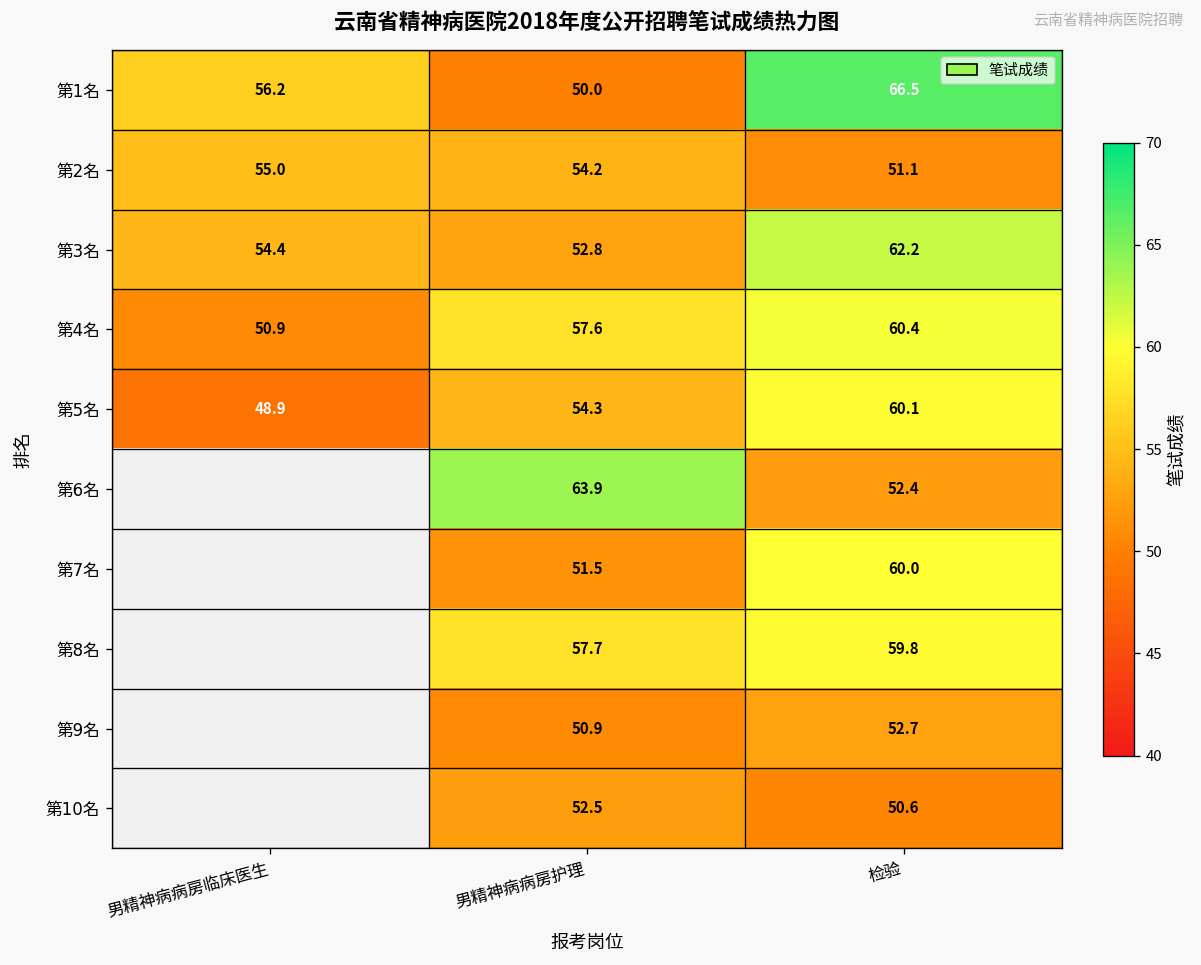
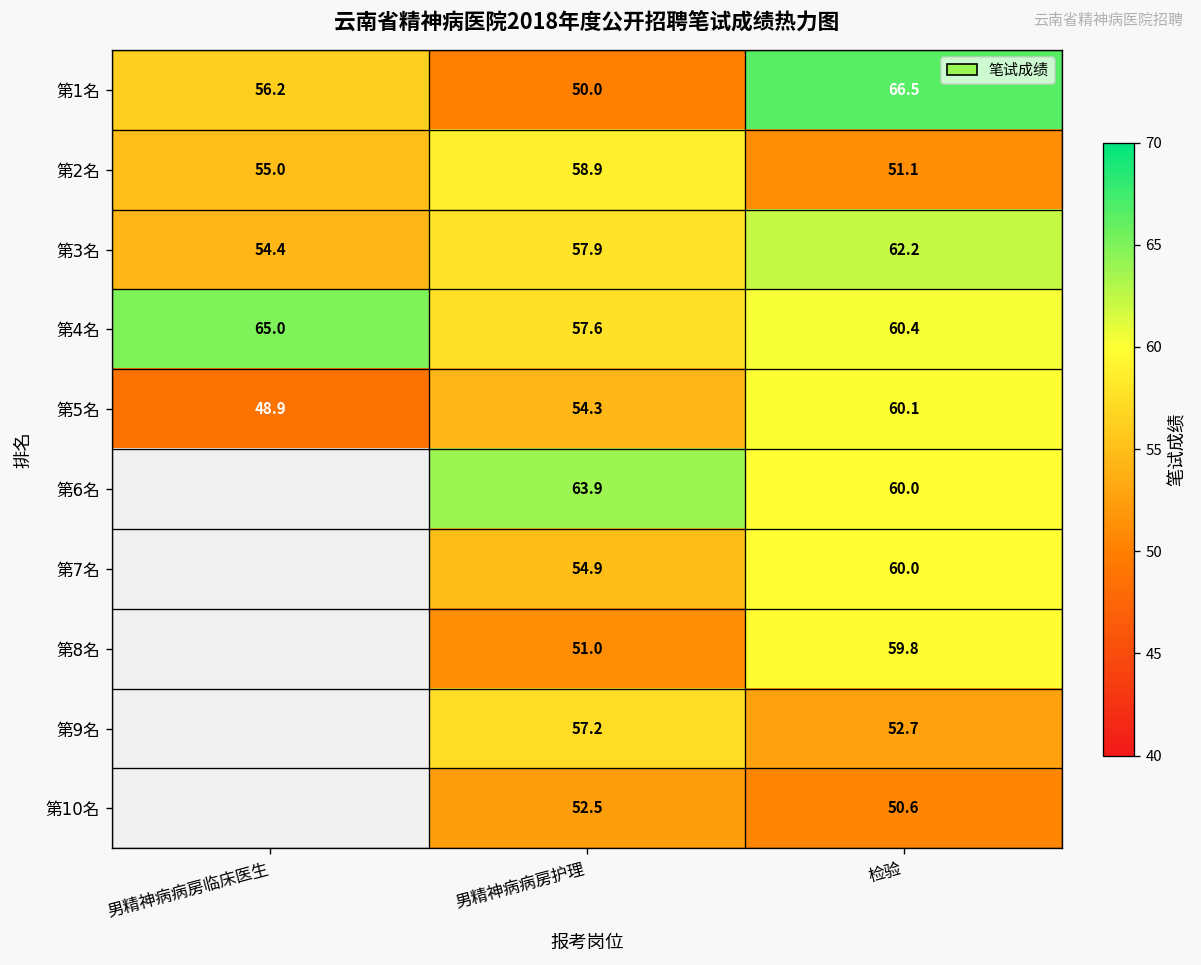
  {
    "第1名": {
      "男精神病病房临床医生": 56.2,
      "男精神病病房护理": 50.0,
      "检验": 66.5
    },
    "第2名": {
      "男精神病病房临床医生": 55.0,
-     "男精神病病房护理": 54.2,
+     "男精神病病房护理": 58.9,
      "检验": 51.1
    },
    "第3名": {
      "男精神病病房临床医生": 54.4,
-     "男精神病病房护理": 52.8,
+     "男精神病病房护理": 57.9,
      "检验": 62.2
    },
    "第4名": {
-     "男精神病病房临床医生": 50.9,
+     "男精神病病房临床医生": 65.0,
      "男精神病病房护理": 57.6,
      "检验": 60.4
    },
    "第5名": {
      "男精神病病房临床医生": 48.9,
      "男精神病病房护理": 54.3,
      "检验": 60.1
    },
    "第6名": {
      "男精神病病房护理": 63.9,
-     "检验": 52.4
+     "检验": 60.0
    },
    "第7名": {
-     "男精神病病房护理": 51.5,
+     "男精神病病房护理": 54.9,
      "检验": 60.0
    },
    "第8名": {
-     "男精神病病房护理": 57.7,
+     "男精神病病房护理": 51.0,
      "检验": 59.8
    },
    "第9名": {
-     "男精神病病房护理": 50.9,
+     "男精神病病房护理": 57.2,
      "检验": 52.7
    },
    "第10名": {
      "男精神病病房护理": 52.5,
      "检验": 50.6
    }
  }
